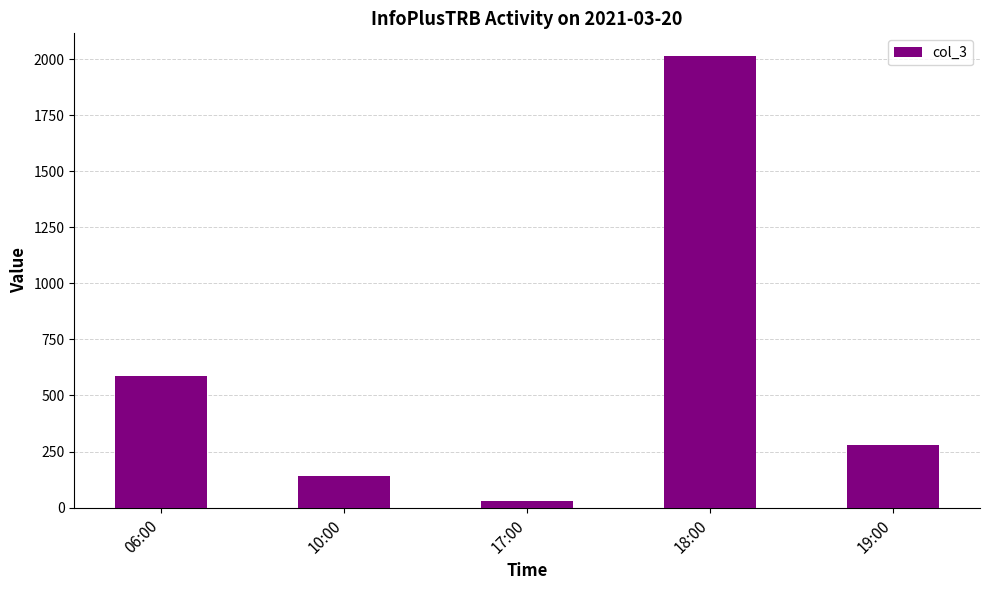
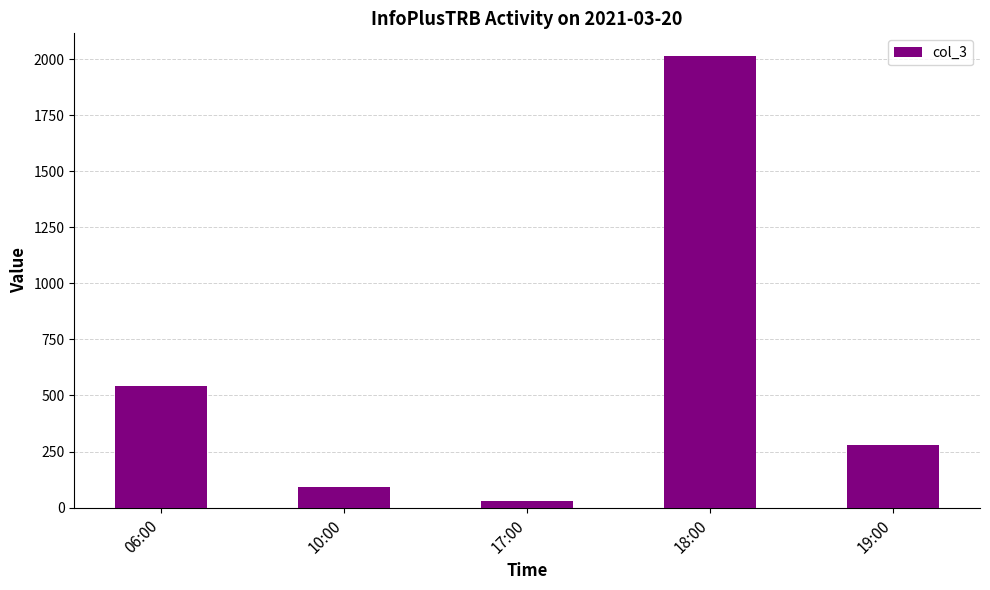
  {
-   "06:00": 590,
-   "10:00": 140,
+   "06:00": 540,
+   "10:00": 90,
    "17:00": 30,
    "18:00": 2010,
    "19:00": 280
  }
